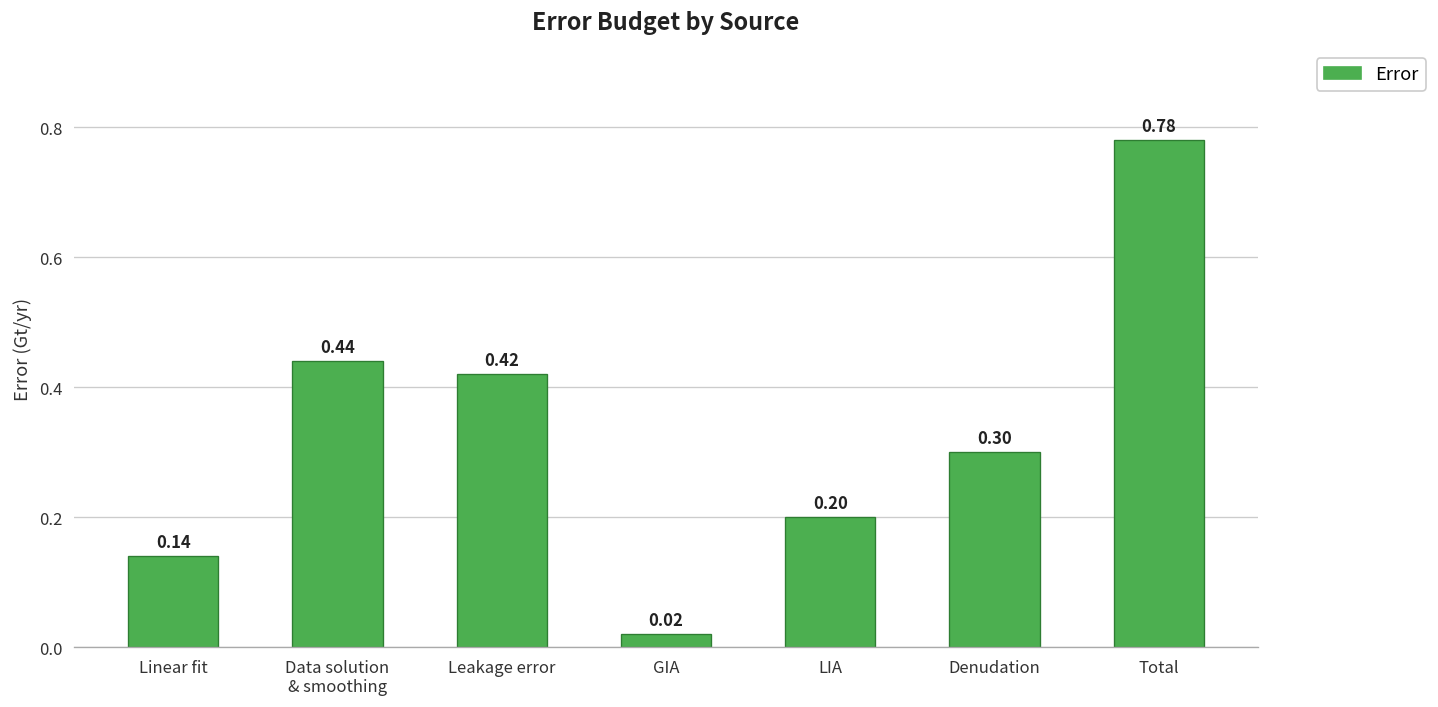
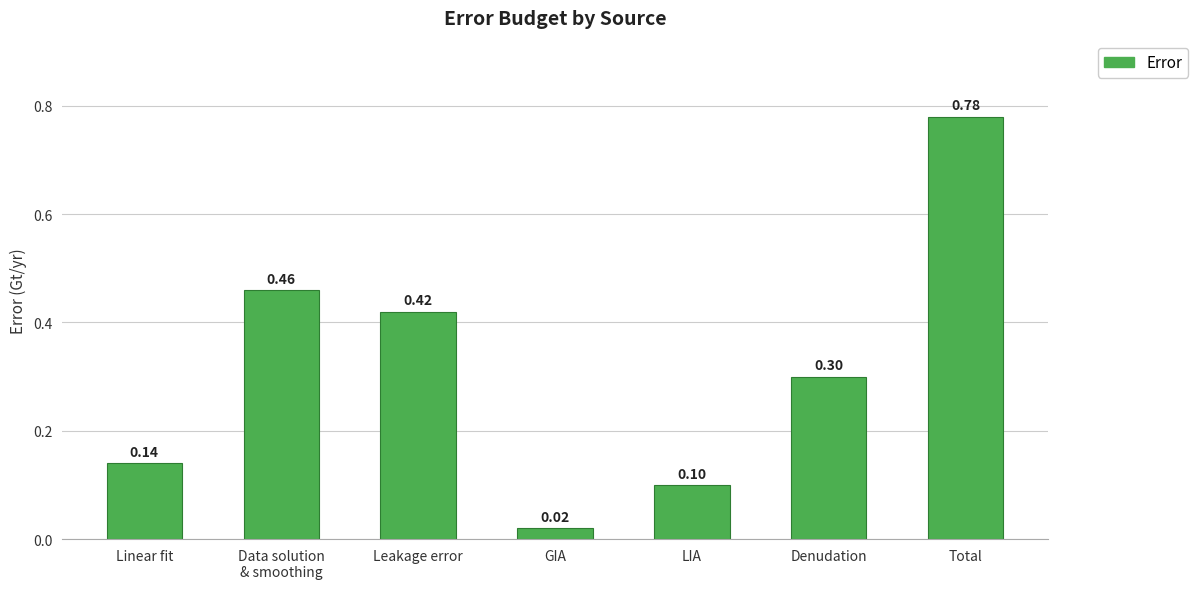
  {
    "Linear fit": 0.14,
-   "Data solution & smoothing": 0.44,
+   "Data solution & smoothing": 0.46,
    "Leakage error": 0.42,
    "GIA": 0.02,
-   "LIA": 0.20,
+   "LIA": 0.10,
    "Denudation": 0.30,
    "Total": 0.78
  }
